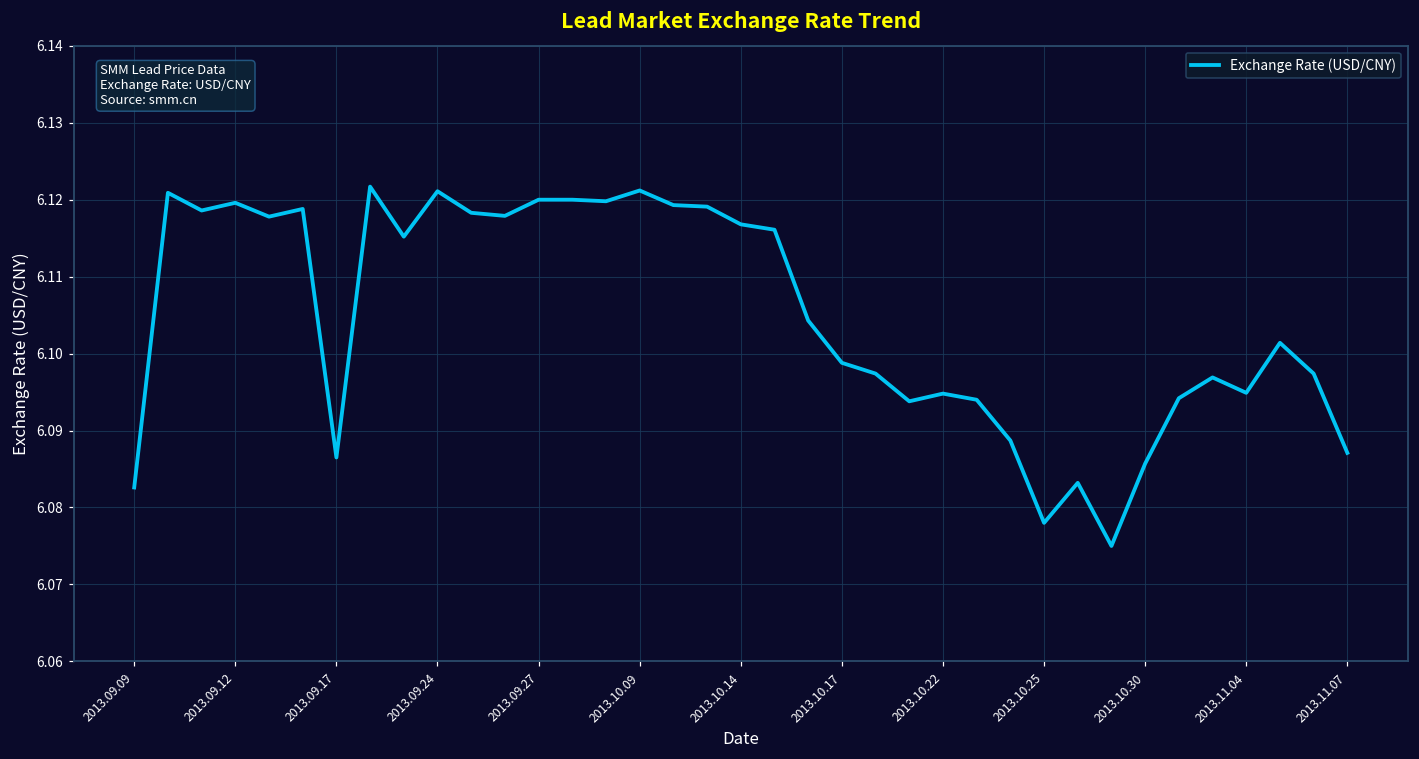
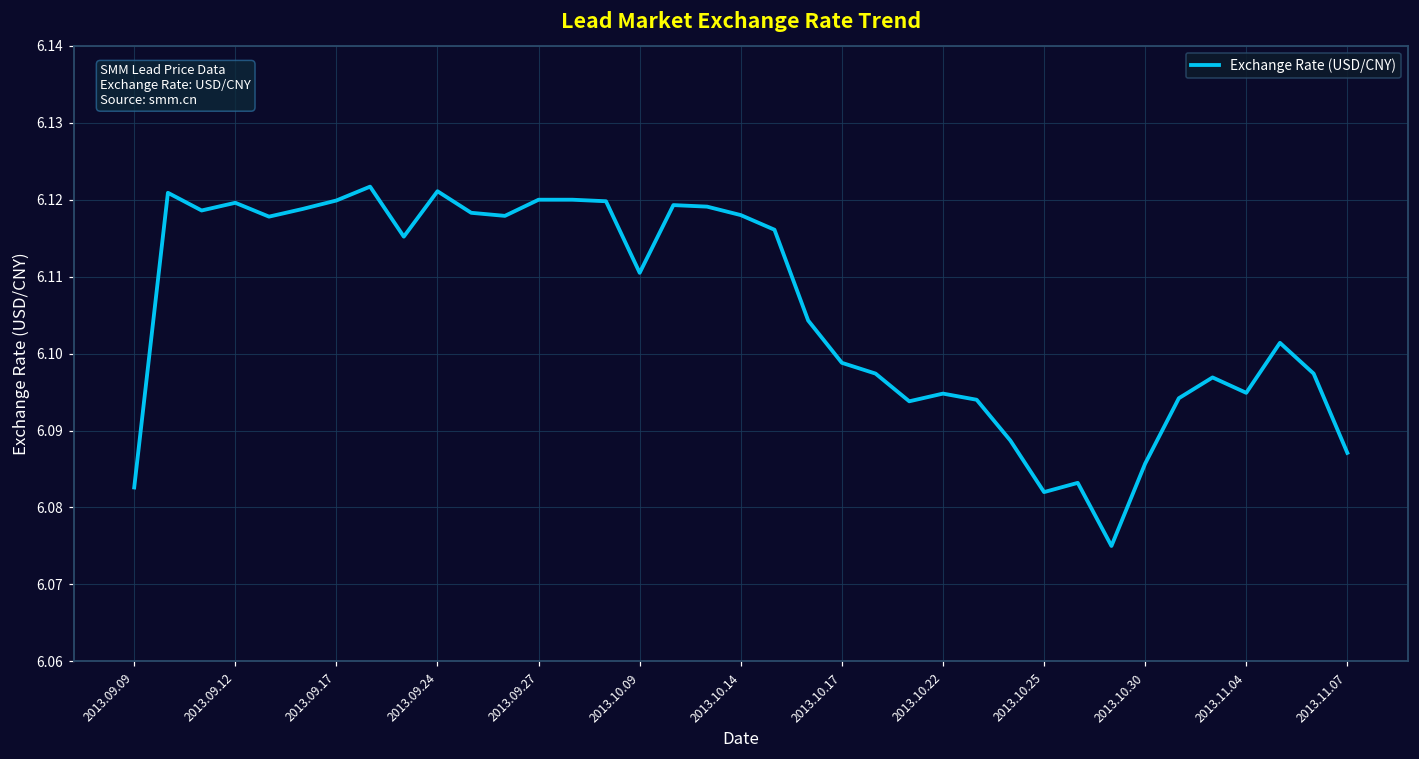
  {
    "2013.09.09": 6.083,
    "2013.09.12": 6.120,
-   "2013.09.17": 6.087,
+   "2013.09.17": 6.120,
    "2013.09.24": 6.121,
    "2013.09.27": 6.120,
-   "2013.10.09": 6.121,
-   "2013.10.14": 6.117,
+   "2013.10.09": 6.111,
+   "2013.10.14": 6.118,
    "2013.10.17": 6.099,
    "2013.10.22": 6.095,
-   "2013.10.25": 6.078,
+   "2013.10.25": 6.082,
    "2013.10.30": 6.086,
    "2013.11.04": 6.095,
    "2013.11.07": 6.087
  }
